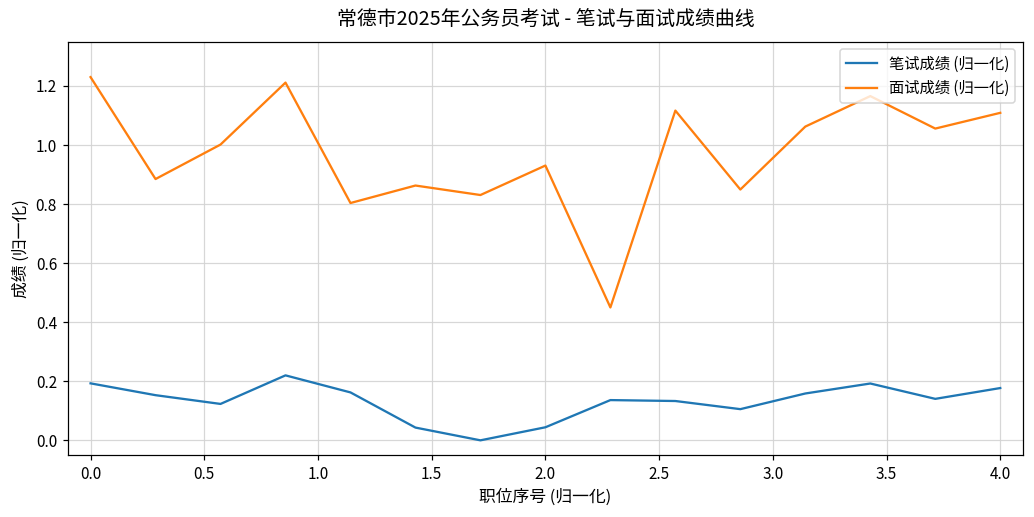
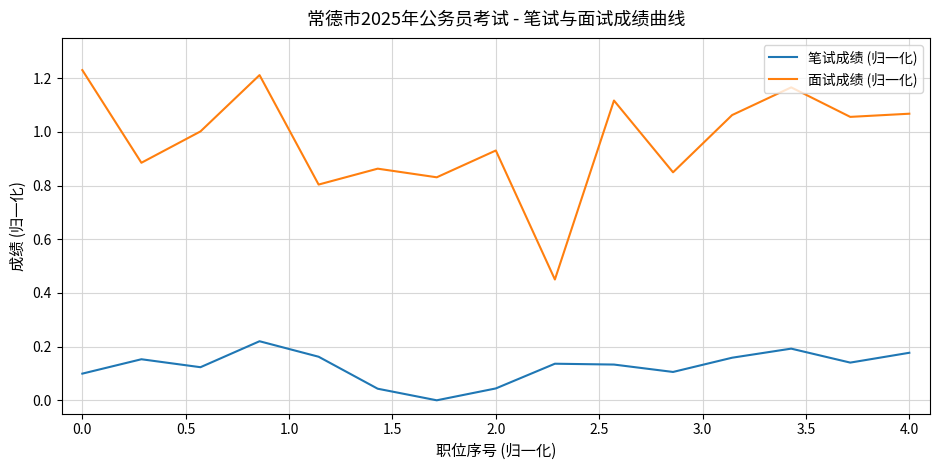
  {
    "笔试成绩 (归一化)": {
-     "0.0": 0.19,
+     "0.0": 0.10,
      "2.0": 0.04,
      "4.0": 0.18
    },
    "面试成绩 (归一化)": {
      "0.0": 1.23,
      "2.0": 0.93,
-     "4.0": 1.11
+     "4.0": 1.07
    }
  }
